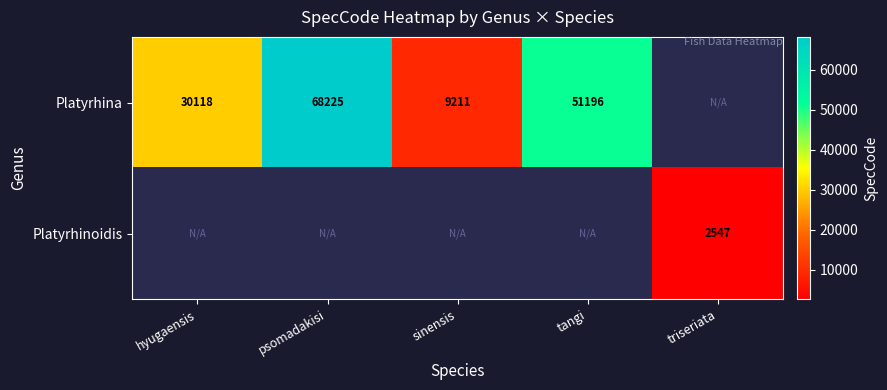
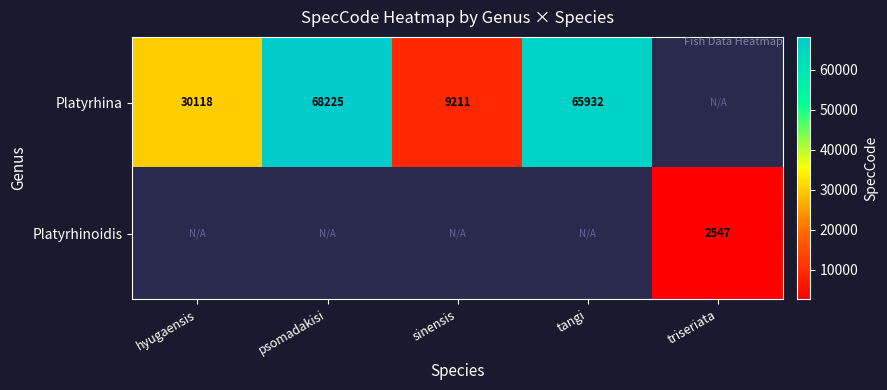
  {
    "Platyrhina": {
      "hyugaensis": 30118,
      "psomadakisi": 68225,
      "sinensis": 9211,
-     "tangi": 51196
+     "tangi": 65932
    },
    "Platyrhinoidis": {
      "triseriata": 2547
    }
  }
